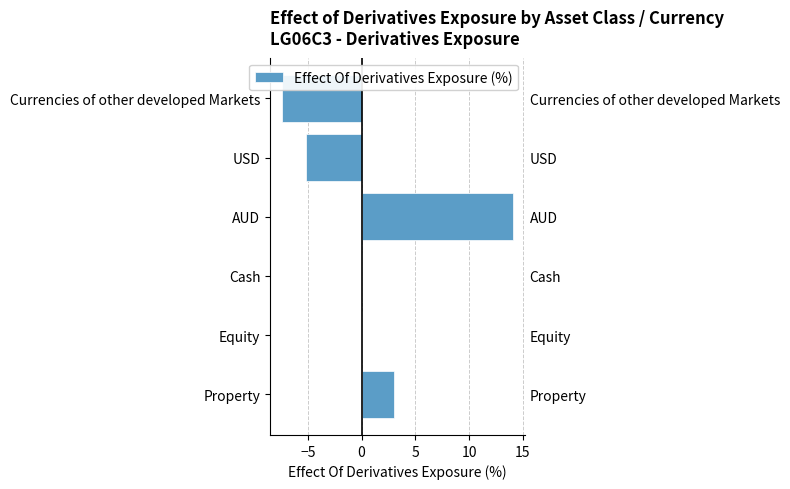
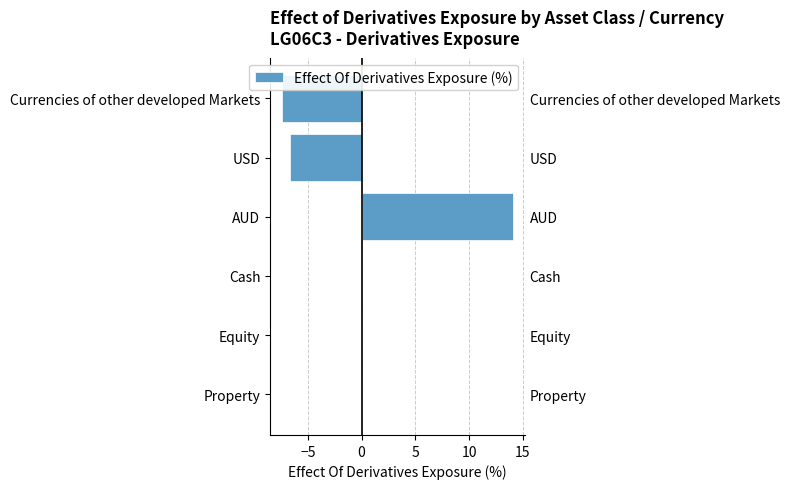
  {
    "Currencies of other developed Markets": -7.4,
-   "USD": -5.2,
+   "USD": -6.6,
    "AUD": 14.1,
    "Cash": 0.0,
    "Equity": 0.0,
-   "Property": 3.0
+   "Property": 0.1
  }
